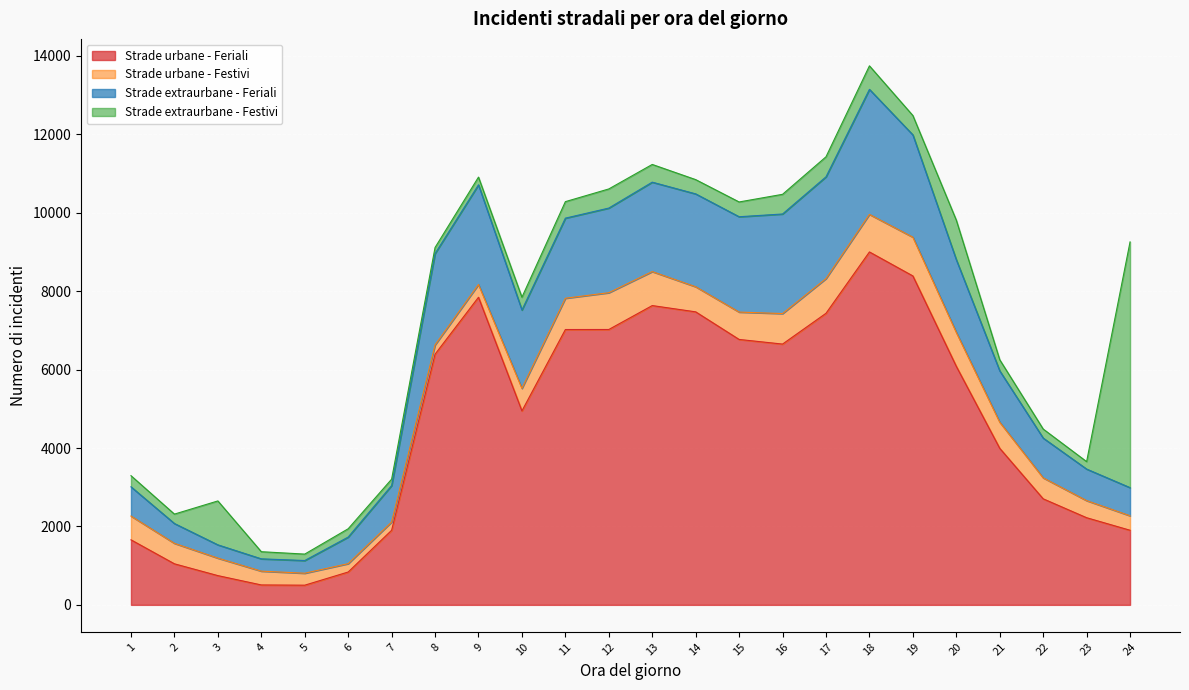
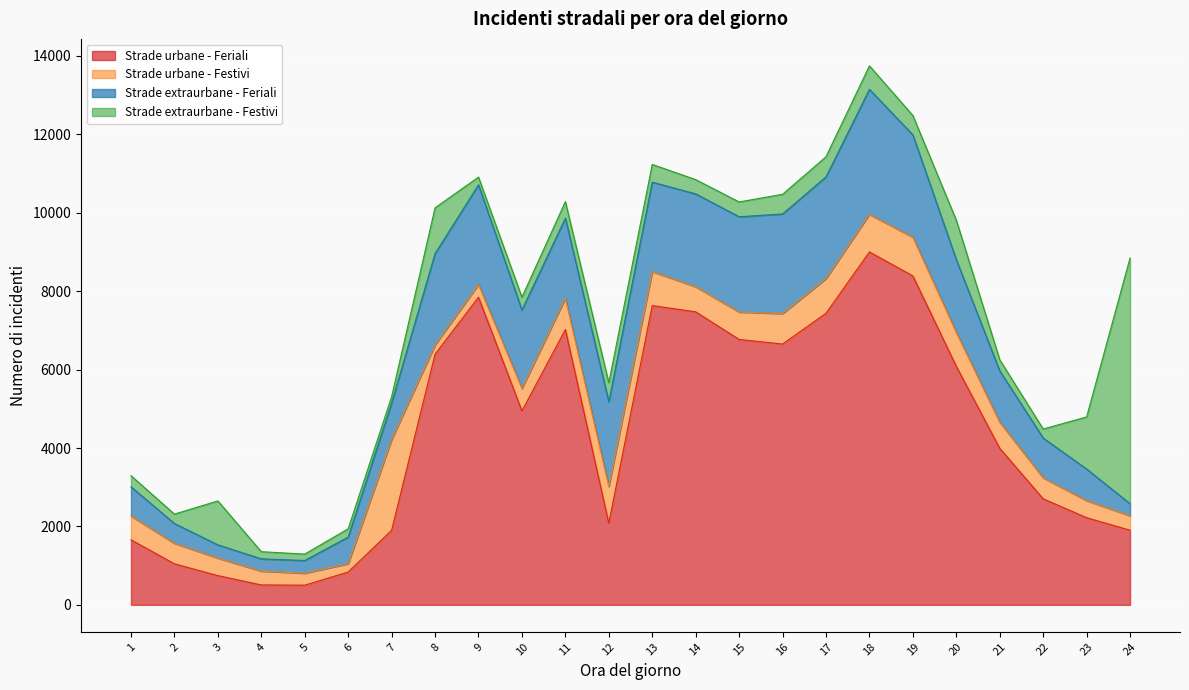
  {
    "Strade urbane - Feriali": {
      "1": 1700,
      "2": 1000,
      "3": 700,
      "4": 500,
      "5": 500,
      "6": 800,
      "7": 1900,
      "8": 6400,
      "9": 7800,
      "10": 4900,
      "11": 7000,
-     "12": 7000,
+     "12": 2100,
      "13": 7600,
      "14": 7500,
      "15": 6800,
      "16": 6700,
      "17": 7400,
      "18": 9000,
      "19": 8400,
      "20": 6100,
      "21": 4000,
      "22": 2700,
      "23": 2200,
      "24": 1900
    },
    "Strade urbane - Festivi": {
      "1": 600,
      "2": 500,
      "3": 400,
      "4": 400,
      "5": 300,
      "6": 200,
-     "7": 200,
+     "7": 2300,
      "8": 200,
      "9": 300,
      "10": 600,
      "11": 800,
      "12": 900,
      "13": 900,
      "14": 600,
      "15": 700,
      "16": 800,
      "17": 900,
      "18": 1000,
      "19": 1000,
      "20": 900,
      "21": 700,
      "22": 500,
      "23": 400,
      "24": 400
    },
    "Strade extraurbane - Feriali": {
      "1": 700,
      "2": 500,
      "3": 300,
      "4": 300,
      "5": 300,
      "6": 700,
      "7": 900,
      "8": 2300,
      "9": 2500,
      "10": 2000,
      "11": 2000,
      "12": 2200,
      "13": 2300,
      "14": 2400,
      "15": 2400,
      "16": 2500,
      "17": 2600,
      "18": 3200,
      "19": 2600,
      "20": 1900,
      "21": 1300,
      "22": 1000,
      "23": 800,
-     "24": 700
+     "24": 300
    },
    "Strade extraurbane - Festivi": {
      "1": 300,
      "2": 200,
      "3": 1100,
      "4": 200,
      "5": 200,
      "6": 200,
      "7": 200,
-     "8": 200,
+     "8": 1200,
      "9": 200,
      "10": 300,
      "11": 400,
      "12": 500,
      "13": 500,
      "14": 400,
      "15": 400,
      "16": 500,
      "17": 500,
      "18": 600,
      "19": 500,
      "20": 1000,
      "21": 300,
      "22": 200,
-     "23": 200,
+     "23": 1300,
      "24": 6300
    }
  }
